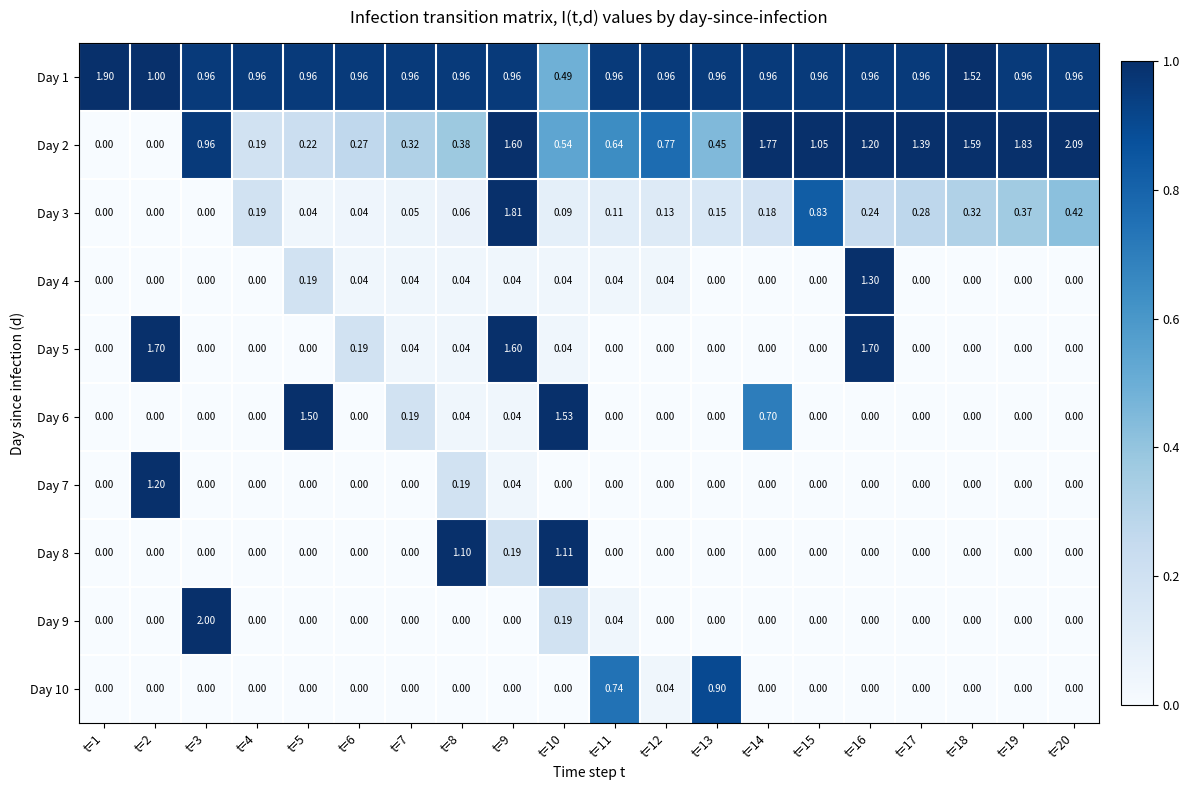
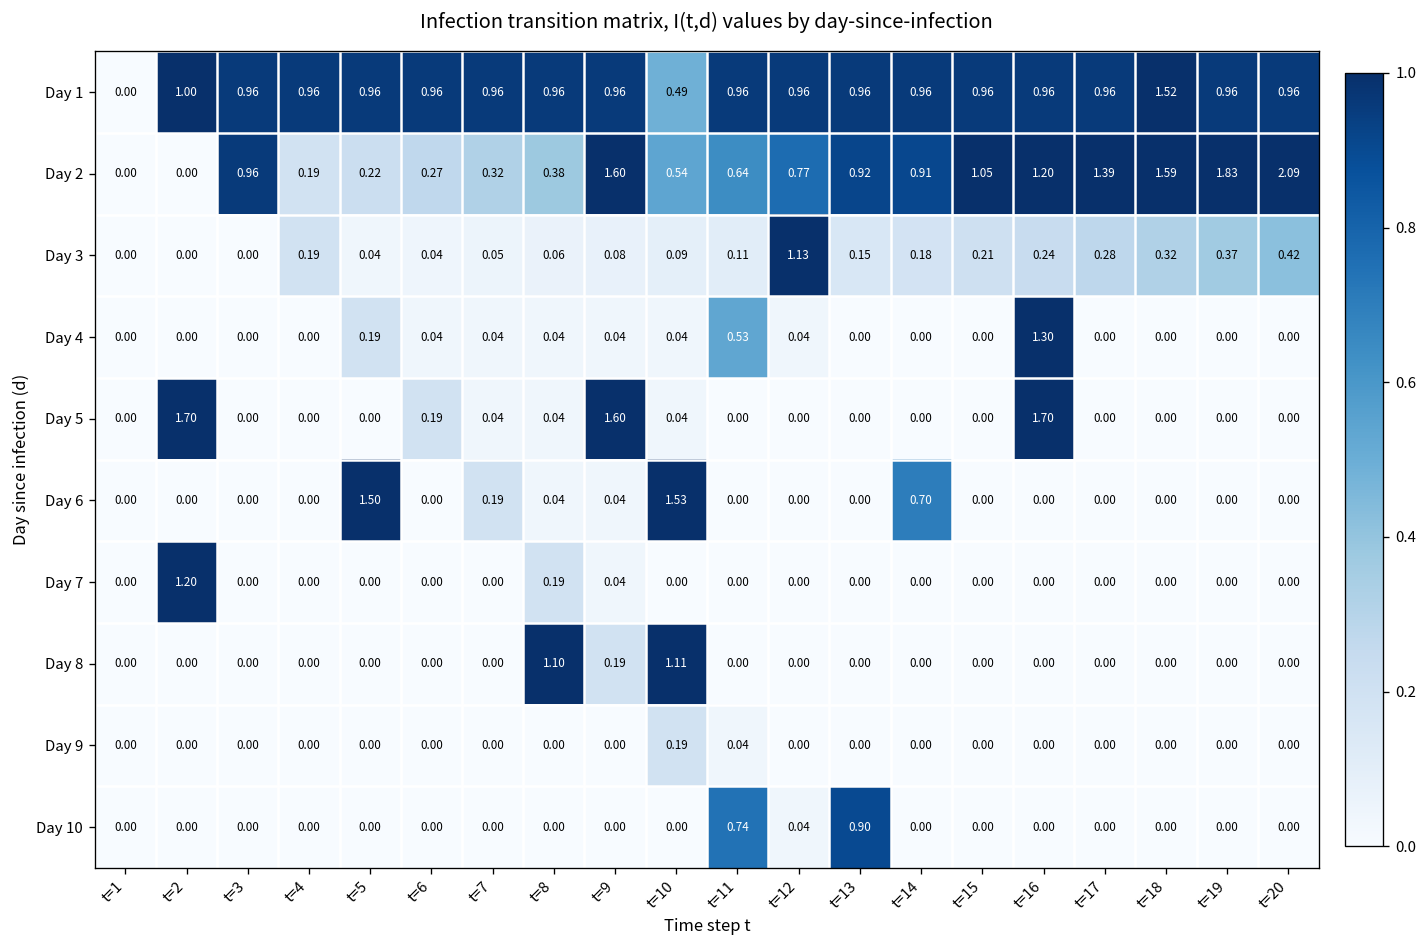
  {
    "Day 1": {
-     "t=1": 1.90,
+     "t=1": 0.00,
      "t=2": 1.00,
      "t=3": 0.96,
      "t=4": 0.96,
      "t=5": 0.96,
      "t=6": 0.96,
      "t=7": 0.96,
      "t=8": 0.96,
      "t=9": 0.96,
      "t=10": 0.49,
      "t=11": 0.96,
      "t=12": 0.96,
      "t=13": 0.96,
      "t=14": 0.96,
      "t=15": 0.96,
      "t=16": 0.96,
      "t=17": 0.96,
      "t=18": 1.52,
      "t=19": 0.96,
      "t=20": 0.96
    },
    "Day 2": {
      "t=1": 0.00,
      "t=2": 0.00,
      "t=3": 0.96,
      "t=4": 0.19,
      "t=5": 0.22,
      "t=6": 0.27,
      "t=7": 0.32,
      "t=8": 0.38,
      "t=9": 1.60,
      "t=10": 0.54,
      "t=11": 0.64,
      "t=12": 0.77,
-     "t=13": 0.45,
-     "t=14": 1.77,
+     "t=13": 0.92,
+     "t=14": 0.91,
      "t=15": 1.05,
      "t=16": 1.20,
      "t=17": 1.39,
      "t=18": 1.59,
      "t=19": 1.83,
      "t=20": 2.09
    },
    "Day 3": {
      "t=1": 0.00,
      "t=2": 0.00,
      "t=3": 0.00,
      "t=4": 0.19,
      "t=5": 0.04,
      "t=6": 0.04,
      "t=7": 0.05,
      "t=8": 0.06,
-     "t=9": 1.81,
+     "t=9": 0.08,
      "t=10": 0.09,
      "t=11": 0.11,
-     "t=12": 0.13,
+     "t=12": 1.13,
      "t=13": 0.15,
      "t=14": 0.18,
-     "t=15": 0.83,
+     "t=15": 0.21,
      "t=16": 0.24,
      "t=17": 0.28,
      "t=18": 0.32,
      "t=19": 0.37,
      "t=20": 0.42
    },
    "Day 4": {
      "t=1": 0.00,
      "t=2": 0.00,
      "t=3": 0.00,
      "t=4": 0.00,
      "t=5": 0.19,
      "t=6": 0.04,
      "t=7": 0.04,
      "t=8": 0.04,
      "t=9": 0.04,
      "t=10": 0.04,
-     "t=11": 0.04,
+     "t=11": 0.53,
      "t=12": 0.04,
      "t=13": 0.00,
      "t=14": 0.00,
      "t=15": 0.00,
      "t=16": 1.30,
      "t=17": 0.00,
      "t=18": 0.00,
      "t=19": 0.00,
      "t=20": 0.00
    },
    "Day 5": {
      "t=1": 0.00,
      "t=2": 1.70,
      "t=3": 0.00,
      "t=4": 0.00,
      "t=5": 0.00,
      "t=6": 0.19,
      "t=7": 0.04,
      "t=8": 0.04,
      "t=9": 1.60,
      "t=10": 0.04,
      "t=11": 0.00,
      "t=12": 0.00,
      "t=13": 0.00,
      "t=14": 0.00,
      "t=15": 0.00,
      "t=16": 1.70,
      "t=17": 0.00,
      "t=18": 0.00,
      "t=19": 0.00,
      "t=20": 0.00
    },
    "Day 6": {
      "t=1": 0.00,
      "t=2": 0.00,
      "t=3": 0.00,
      "t=4": 0.00,
      "t=5": 1.50,
      "t=6": 0.00,
      "t=7": 0.19,
      "t=8": 0.04,
      "t=9": 0.04,
      "t=10": 1.53,
      "t=11": 0.00,
      "t=12": 0.00,
      "t=13": 0.00,
      "t=14": 0.70,
      "t=15": 0.00,
      "t=16": 0.00,
      "t=17": 0.00,
      "t=18": 0.00,
      "t=19": 0.00,
      "t=20": 0.00
    },
    "Day 7": {
      "t=1": 0.00,
      "t=2": 1.20,
      "t=3": 0.00,
      "t=4": 0.00,
      "t=5": 0.00,
      "t=6": 0.00,
      "t=7": 0.00,
      "t=8": 0.19,
      "t=9": 0.04,
      "t=10": 0.00,
      "t=11": 0.00,
      "t=12": 0.00,
      "t=13": 0.00,
      "t=14": 0.00,
      "t=15": 0.00,
      "t=16": 0.00,
      "t=17": 0.00,
      "t=18": 0.00,
      "t=19": 0.00,
      "t=20": 0.00
    },
    "Day 8": {
      "t=1": 0.00,
      "t=2": 0.00,
      "t=3": 0.00,
      "t=4": 0.00,
      "t=5": 0.00,
      "t=6": 0.00,
      "t=7": 0.00,
      "t=8": 1.10,
      "t=9": 0.19,
      "t=10": 1.11,
      "t=11": 0.00,
      "t=12": 0.00,
      "t=13": 0.00,
      "t=14": 0.00,
      "t=15": 0.00,
      "t=16": 0.00,
      "t=17": 0.00,
      "t=18": 0.00,
      "t=19": 0.00,
      "t=20": 0.00
    },
    "Day 9": {
      "t=1": 0.00,
      "t=2": 0.00,
-     "t=3": 2.00,
+     "t=3": 0.00,
      "t=4": 0.00,
      "t=5": 0.00,
      "t=6": 0.00,
      "t=7": 0.00,
      "t=8": 0.00,
      "t=9": 0.00,
      "t=10": 0.19,
      "t=11": 0.04,
      "t=12": 0.00,
      "t=13": 0.00,
      "t=14": 0.00,
      "t=15": 0.00,
      "t=16": 0.00,
      "t=17": 0.00,
      "t=18": 0.00,
      "t=19": 0.00,
      "t=20": 0.00
    },
    "Day 10": {
      "t=1": 0.00,
      "t=2": 0.00,
      "t=3": 0.00,
      "t=4": 0.00,
      "t=5": 0.00,
      "t=6": 0.00,
      "t=7": 0.00,
      "t=8": 0.00,
      "t=9": 0.00,
      "t=10": 0.00,
      "t=11": 0.74,
      "t=12": 0.04,
      "t=13": 0.90,
      "t=14": 0.00,
      "t=15": 0.00,
      "t=16": 0.00,
      "t=17": 0.00,
      "t=18": 0.00,
      "t=19": 0.00,
      "t=20": 0.00
    }
  }
